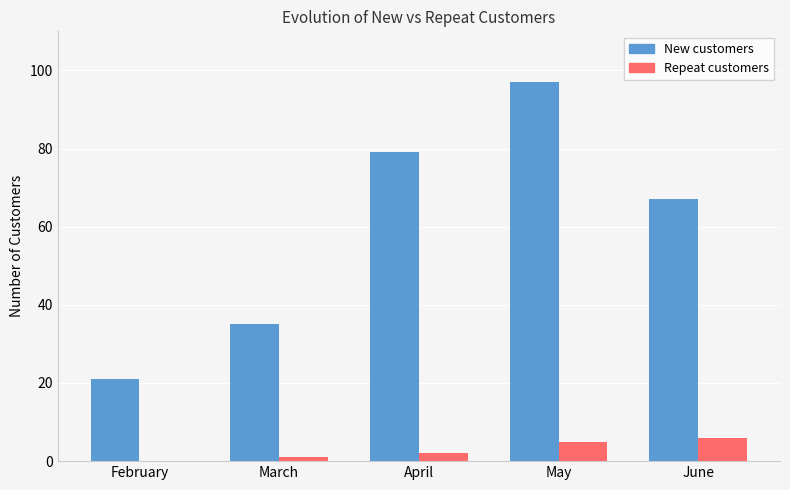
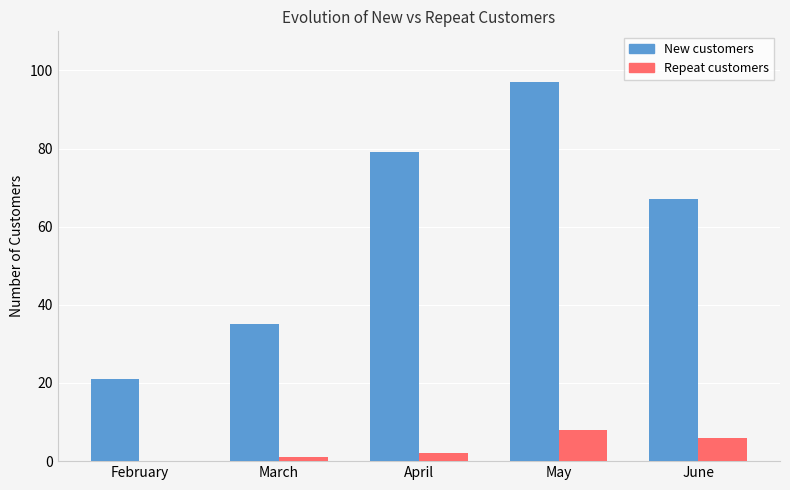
  {
    "New customers": {
      "February": 21,
      "March": 35,
      "April": 79,
      "May": 97,
      "June": 67
    },
    "Repeat customers": {
      "February": 0,
      "March": 1,
      "April": 2,
-     "May": 5,
+     "May": 8,
      "June": 6
    }
  }
